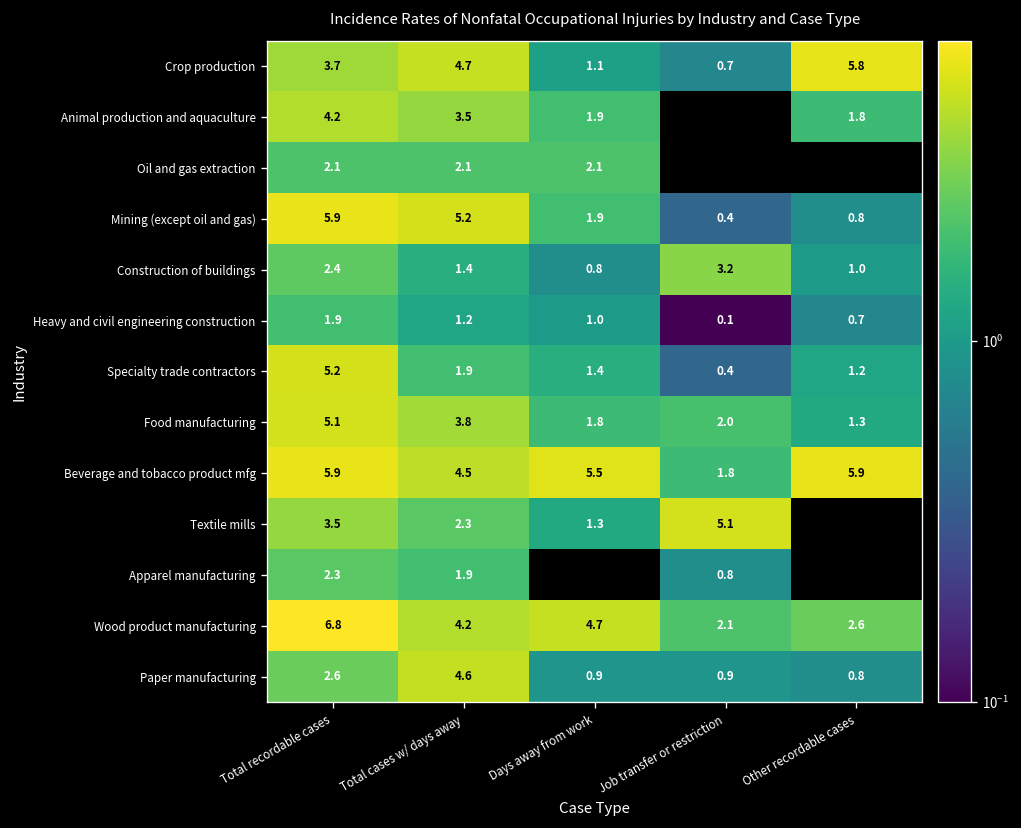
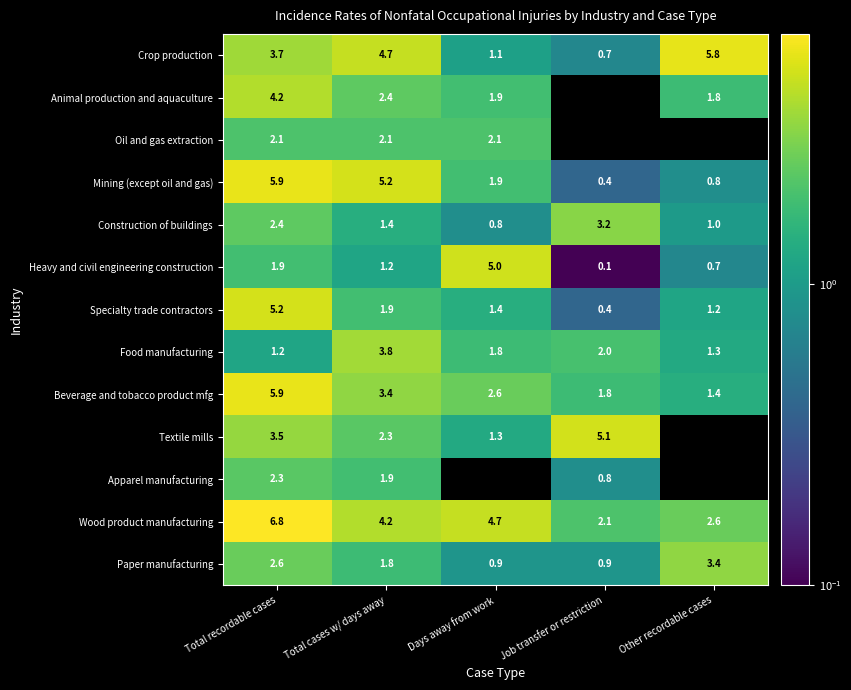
  {
    "Crop production": {
      "Total recordable cases": 3.7,
      "Total cases w/ days away": 4.7,
      "Days away from work": 1.1,
      "Job transfer or restriction": 0.7,
      "Other recordable cases": 5.8
    },
    "Animal production and aquaculture": {
      "Total recordable cases": 4.2,
-     "Total cases w/ days away": 3.5,
+     "Total cases w/ days away": 2.4,
      "Days away from work": 1.9,
      "Other recordable cases": 1.8
    },
    "Oil and gas extraction": {
      "Total recordable cases": 2.1,
      "Total cases w/ days away": 2.1,
      "Days away from work": 2.1
    },
    "Mining (except oil and gas)": {
      "Total recordable cases": 5.9,
      "Total cases w/ days away": 5.2,
      "Days away from work": 1.9,
      "Job transfer or restriction": 0.4,
      "Other recordable cases": 0.8
    },
    "Construction of buildings": {
      "Total recordable cases": 2.4,
      "Total cases w/ days away": 1.4,
      "Days away from work": 0.8,
      "Job transfer or restriction": 3.2,
      "Other recordable cases": 1.0
    },
    "Heavy and civil engineering construction": {
      "Total recordable cases": 1.9,
      "Total cases w/ days away": 1.2,
-     "Days away from work": 1.0,
+     "Days away from work": 5.0,
      "Job transfer or restriction": 0.1,
      "Other recordable cases": 0.7
    },
    "Specialty trade contractors": {
      "Total recordable cases": 5.2,
      "Total cases w/ days away": 1.9,
      "Days away from work": 1.4,
      "Job transfer or restriction": 0.4,
      "Other recordable cases": 1.2
    },
    "Food manufacturing": {
-     "Total recordable cases": 5.1,
+     "Total recordable cases": 1.2,
      "Total cases w/ days away": 3.8,
      "Days away from work": 1.8,
      "Job transfer or restriction": 2.0,
      "Other recordable cases": 1.3
    },
    "Beverage and tobacco product mfg": {
      "Total recordable cases": 5.9,
-     "Total cases w/ days away": 4.5,
-     "Days away from work": 5.5,
+     "Total cases w/ days away": 3.4,
+     "Days away from work": 2.6,
      "Job transfer or restriction": 1.8,
-     "Other recordable cases": 5.9
+     "Other recordable cases": 1.4
    },
    "Textile mills": {
      "Total recordable cases": 3.5,
      "Total cases w/ days away": 2.3,
      "Days away from work": 1.3,
      "Job transfer or restriction": 5.1
    },
    "Apparel manufacturing": {
      "Total recordable cases": 2.3,
      "Total cases w/ days away": 1.9,
      "Job transfer or restriction": 0.8
    },
    "Wood product manufacturing": {
      "Total recordable cases": 6.8,
      "Total cases w/ days away": 4.2,
      "Days away from work": 4.7,
      "Job transfer or restriction": 2.1,
      "Other recordable cases": 2.6
    },
    "Paper manufacturing": {
      "Total recordable cases": 2.6,
-     "Total cases w/ days away": 4.6,
+     "Total cases w/ days away": 1.8,
      "Days away from work": 0.9,
      "Job transfer or restriction": 0.9,
-     "Other recordable cases": 0.8
+     "Other recordable cases": 3.4
    }
  }
